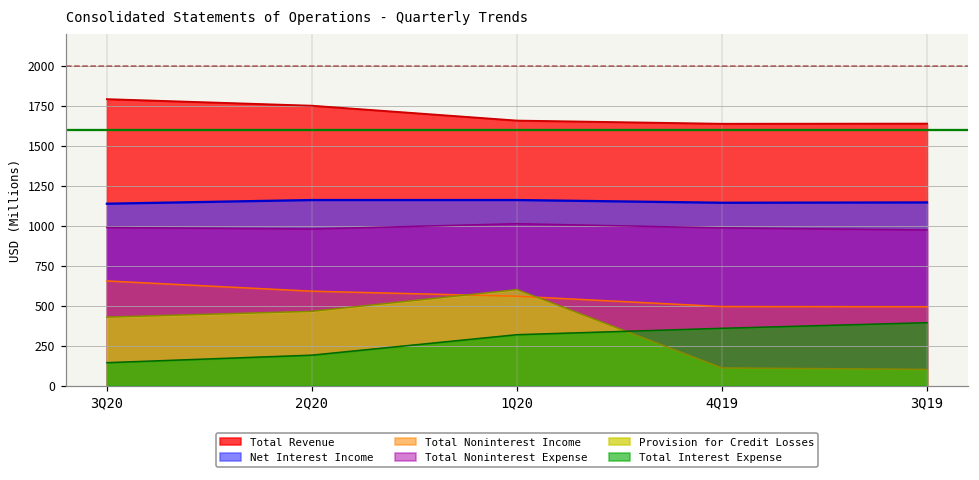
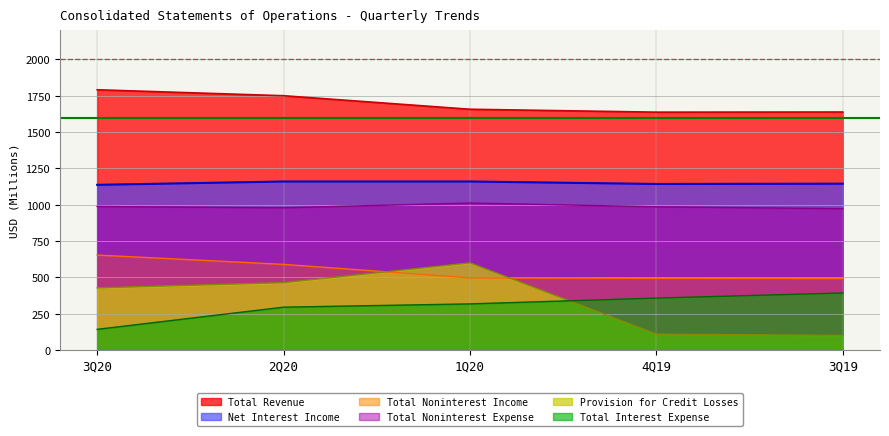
  {
    "Total Revenue": {
      "3Q20": 1790,
      "2Q20": 1750,
      "1Q20": 1660,
      "4Q19": 1640,
      "3Q19": 1640
    },
    "Net Interest Income": {
      "3Q20": 1140,
      "2Q20": 1160,
      "1Q20": 1160,
      "4Q19": 1140,
      "3Q19": 1150
    },
    "Total Noninterest Income": {
      "3Q20": 650,
      "2Q20": 590,
-     "1Q20": 560,
+     "1Q20": 500,
      "4Q19": 490,
      "3Q19": 490
    },
    "Total Noninterest Expense": {
      "3Q20": 990,
      "2Q20": 980,
      "1Q20": 1010,
      "4Q19": 990,
      "3Q19": 970
    },
    "Provision for Credit Losses": {
      "3Q20": 430,
      "2Q20": 460,
      "1Q20": 600,
      "4Q19": 110,
      "3Q19": 100
    },
    "Total Interest Expense": {
      "3Q20": 140,
-     "2Q20": 190,
+     "2Q20": 300,
      "1Q20": 320,
      "4Q19": 360,
      "3Q19": 390
    }
  }
